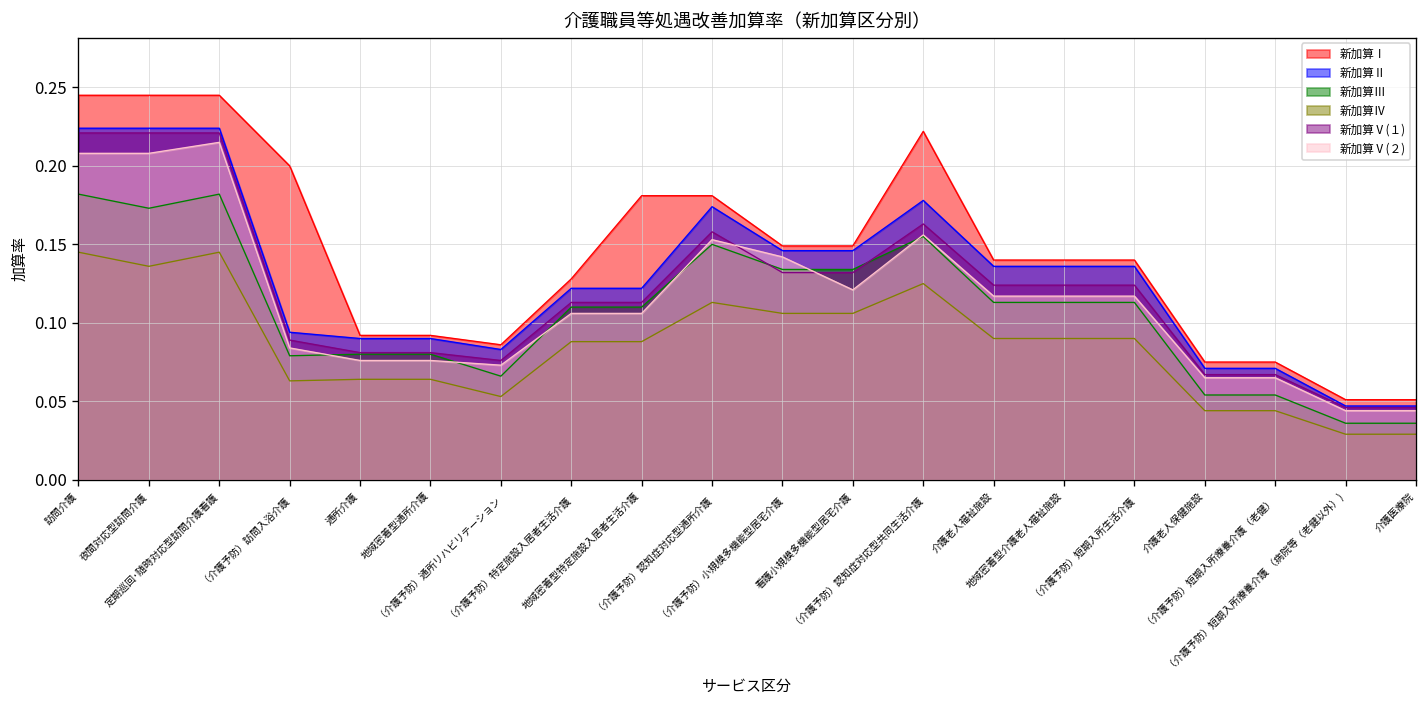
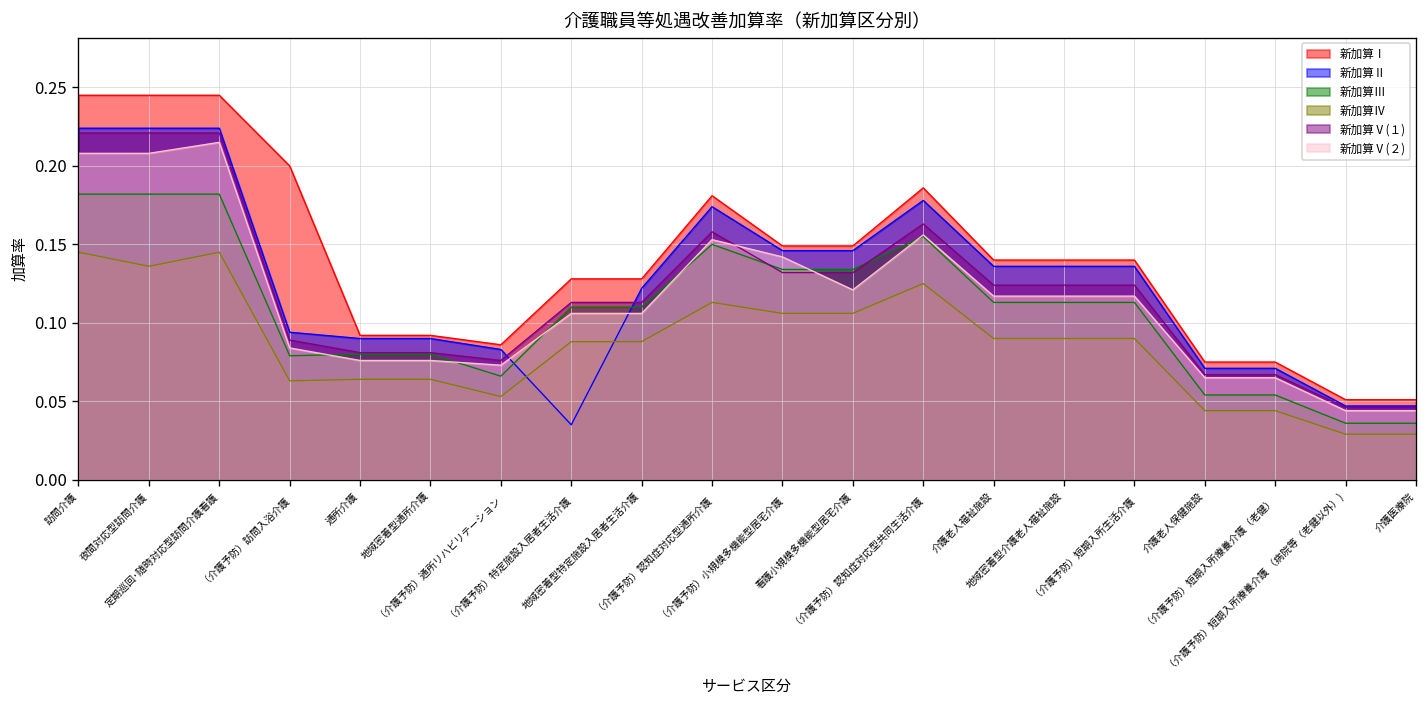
  {
    "新加算Ⅰ": {
      "訪問介護": 0.245,
      "夜間対応型訪問介護": 0.245,
      "定期巡回･随時対応型訪問介護看護": 0.245,
      "（介護予防）訪問入浴介護": 0.200,
      "通所介護": 0.092,
      "地域密着型通所介護": 0.092,
      "（介護予防）通所リハビリテーション": 0.086,
      "（介護予防）特定施設入居者生活介護": 0.128,
-     "地域密着型特定施設入居者生活介護": 0.181,
+     "地域密着型特定施設入居者生活介護": 0.128,
      "（介護予防）認知症対応型通所介護": 0.181,
      "（介護予防）小規模多機能型居宅介護": 0.149,
      "看護小規模多機能型居宅介護": 0.149,
-     "（介護予防）認知症対応型共同生活介護": 0.222,
+     "（介護予防）認知症対応型共同生活介護": 0.186,
      "介護老人福祉施設": 0.140,
      "地域密着型介護老人福祉施設": 0.140,
      "（介護予防）短期入所生活介護": 0.140,
      "介護老人保健施設": 0.075,
      "（介護予防）短期入所療養介護（老健）": 0.075,
      "（介護予防）短期入所療養介護 （病院等（老健以外）)": 0.051,
      "介護医療院": 0.051
    },
    "新加算Ⅱ": {
      "訪問介護": 0.224,
      "夜間対応型訪問介護": 0.224,
      "定期巡回･随時対応型訪問介護看護": 0.224,
      "（介護予防）訪問入浴介護": 0.094,
      "通所介護": 0.090,
      "地域密着型通所介護": 0.090,
      "（介護予防）通所リハビリテーション": 0.083,
-     "（介護予防）特定施設入居者生活介護": 0.122,
+     "（介護予防）特定施設入居者生活介護": 0.035,
      "地域密着型特定施設入居者生活介護": 0.122,
      "（介護予防）認知症対応型通所介護": 0.174,
      "（介護予防）小規模多機能型居宅介護": 0.146,
      "看護小規模多機能型居宅介護": 0.146,
      "（介護予防）認知症対応型共同生活介護": 0.178,
      "介護老人福祉施設": 0.136,
      "地域密着型介護老人福祉施設": 0.136,
      "（介護予防）短期入所生活介護": 0.136,
      "介護老人保健施設": 0.071,
      "（介護予防）短期入所療養介護（老健）": 0.071
    },
    "新加算Ⅲ": {
      "訪問介護": 0.182,
-     "夜間対応型訪問介護": 0.173,
+     "夜間対応型訪問介護": 0.182,
      "定期巡回･随時対応型訪問介護看護": 0.182,
      "（介護予防）訪問入浴介護": 0.079,
      "（介護予防）通所リハビリテーション": 0.066,
      "（介護予防）特定施設入居者生活介護": 0.110,
      "地域密着型特定施設入居者生活介護": 0.110,
      "（介護予防）認知症対応型通所介護": 0.150,
      "（介護予防）小規模多機能型居宅介護": 0.134,
      "看護小規模多機能型居宅介護": 0.134,
      "介護老人福祉施設": 0.113,
      "地域密着型介護老人福祉施設": 0.113,
      "（介護予防）短期入所生活介護": 0.113,
      "介護老人保健施設": 0.054,
      "（介護予防）短期入所療養介護（老健）": 0.054,
      "（介護予防）短期入所療養介護 （病院等（老健以外）)": 0.036,
      "介護医療院": 0.036
    },
    "新加算Ⅳ": {
      "訪問介護": 0.145,
      "夜間対応型訪問介護": 0.136,
      "定期巡回･随時対応型訪問介護看護": 0.145,
      "（介護予防）訪問入浴介護": 0.063,
      "通所介護": 0.064,
      "地域密着型通所介護": 0.064,
      "（介護予防）通所リハビリテーション": 0.053,
      "（介護予防）特定施設入居者生活介護": 0.088,
      "地域密着型特定施設入居者生活介護": 0.088,
      "（介護予防）認知症対応型通所介護": 0.113,
      "（介護予防）小規模多機能型居宅介護": 0.106,
      "看護小規模多機能型居宅介護": 0.106,
      "（介護予防）認知症対応型共同生活介護": 0.125,
      "介護老人福祉施設": 0.090,
      "地域密着型介護老人福祉施設": 0.090,
      "（介護予防）短期入所生活介護": 0.090,
      "介護老人保健施設": 0.044,
      "（介護予防）短期入所療養介護（老健）": 0.044,
      "（介護予防）短期入所療養介護 （病院等（老健以外）)": 0.029,
      "介護医療院": 0.029
    },
    "新加算Ⅴ(１)": {
      "訪問介護": 0.221,
      "夜間対応型訪問介護": 0.221,
      "定期巡回･随時対応型訪問介護看護": 0.221,
      "（介護予防）訪問入浴介護": 0.089,
      "（介護予防）通所リハビリテーション": 0.076,
      "（介護予防）特定施設入居者生活介護": 0.113,
      "地域密着型特定施設入居者生活介護": 0.113,
      "（介護予防）認知症対応型通所介護": 0.158,
      "（介護予防）小規模多機能型居宅介護": 0.132,
      "看護小規模多機能型居宅介護": 0.132,
      "（介護予防）認知症対応型共同生活介護": 0.163,
      "介護老人福祉施設": 0.124,
      "地域密着型介護老人福祉施設": 0.124,
      "（介護予防）短期入所生活介護": 0.124,
      "介護老人保健施設": 0.067,
      "（介護予防）短期入所療養介護（老健）": 0.067
    },
    "新加算Ⅴ(２)": {
      "訪問介護": 0.208,
      "夜間対応型訪問介護": 0.208,
      "定期巡回･随時対応型訪問介護看護": 0.215,
      "（介護予防）訪問入浴介護": 0.084,
      "通所介護": 0.076,
      "地域密着型通所介護": 0.076,
      "（介護予防）通所リハビリテーション": 0.073,
      "（介護予防）特定施設入居者生活介護": 0.106,
      "地域密着型特定施設入居者生活介護": 0.106,
      "（介護予防）認知症対応型通所介護": 0.153,
      "（介護予防）小規模多機能型居宅介護": 0.142,
      "看護小規模多機能型居宅介護": 0.121,
      "介護老人福祉施設": 0.117,
      "地域密着型介護老人福祉施設": 0.117,
      "（介護予防）短期入所生活介護": 0.117,
      "介護老人保健施設": 0.065,
      "（介護予防）短期入所療養介護（老健）": 0.065,
      "（介護予防）短期入所療養介護 （病院等（老健以外）)": 0.044,
      "介護医療院": 0.044
    }
  }
